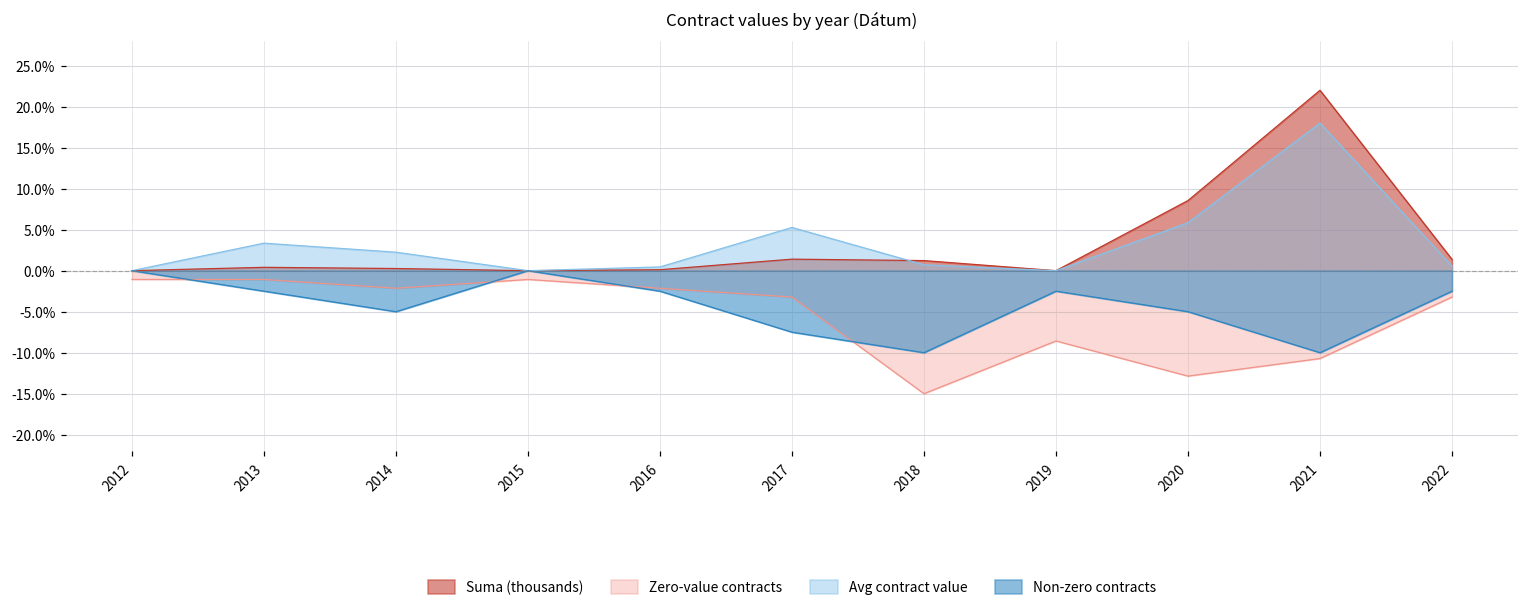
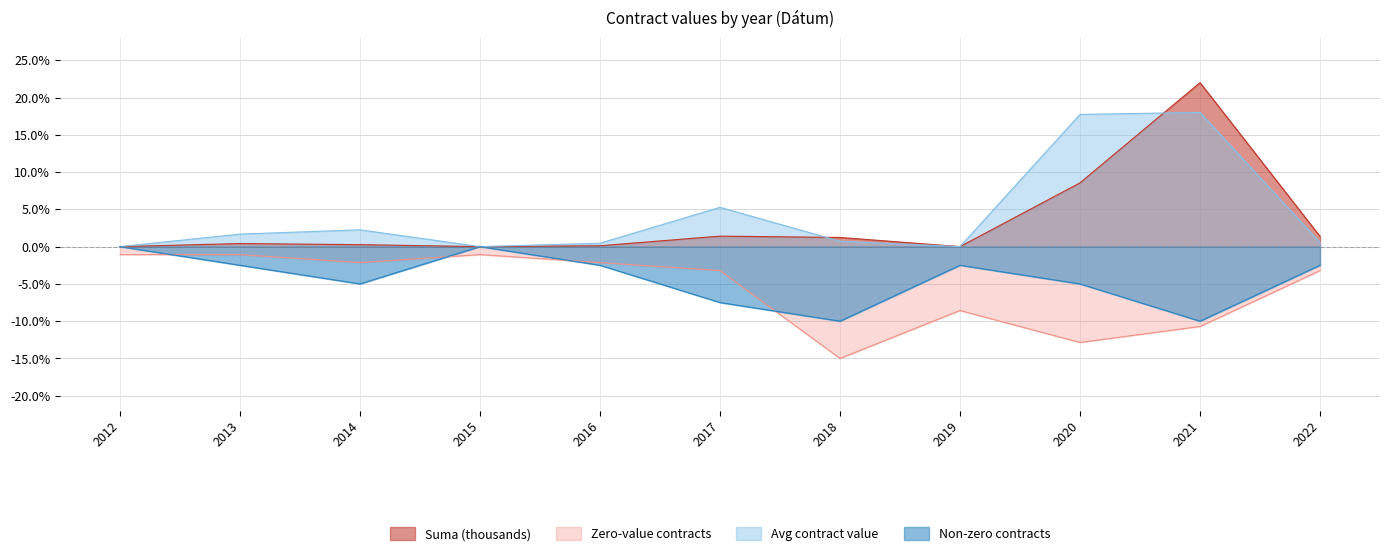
  {
    "Avg contract value": {
-     "2013": "3%",
+     "2013": "2%",
      "2014": "2%",
      "2017": "5%",
      "2018": "1%",
-     "2020": "6%",
+     "2020": "18%",
      "2021": "18%",
      "2022": "1%"
    }
  }
